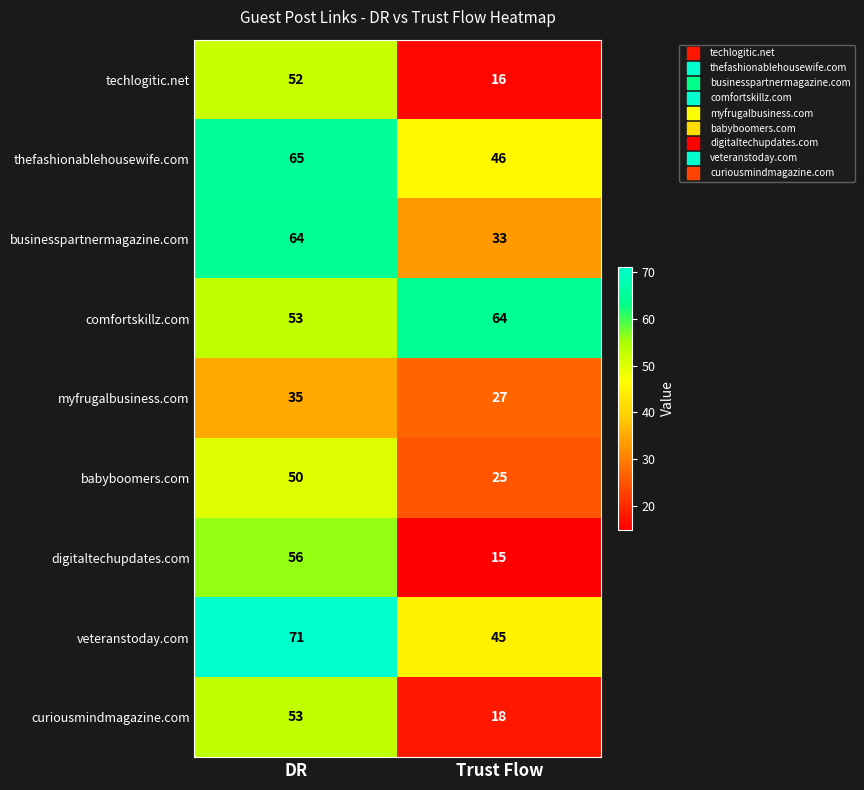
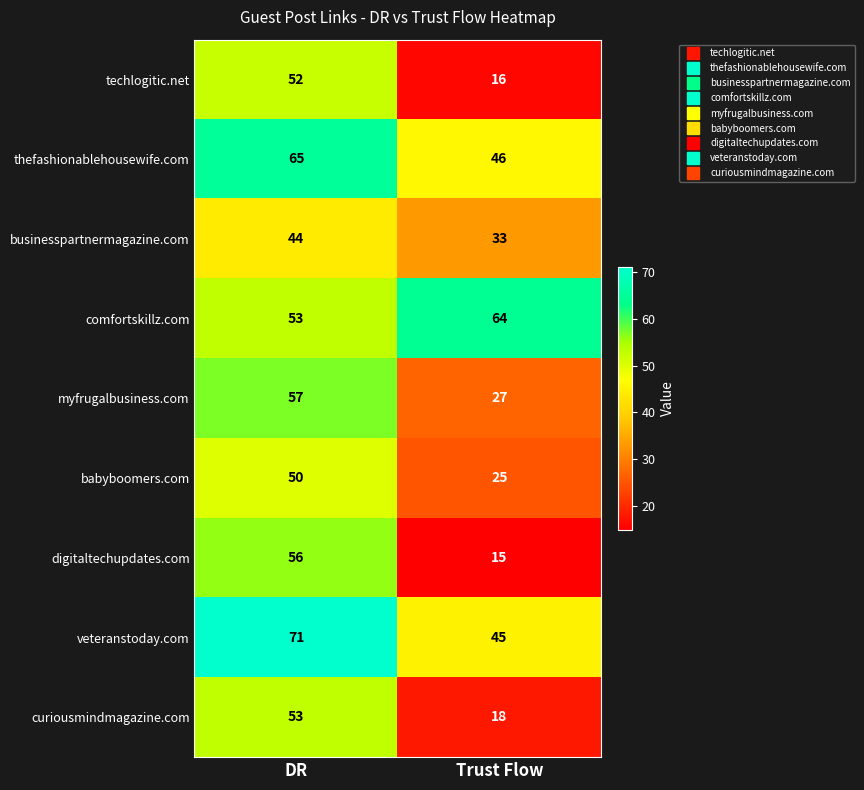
  {
    "techlogitic.net": {
      "DR": 52,
      "Trust Flow": 16
    },
    "thefashionablehousewife.com": {
      "DR": 65,
      "Trust Flow": 46
    },
    "businesspartnermagazine.com": {
-     "DR": 64,
+     "DR": 44,
      "Trust Flow": 33
    },
    "comfortskillz.com": {
      "DR": 53,
      "Trust Flow": 64
    },
    "myfrugalbusiness.com": {
-     "DR": 35,
+     "DR": 57,
      "Trust Flow": 27
    },
    "babyboomers.com": {
      "DR": 50,
      "Trust Flow": 25
    },
    "digitaltechupdates.com": {
      "DR": 56,
      "Trust Flow": 15
    },
    "veteranstoday.com": {
      "DR": 71,
      "Trust Flow": 45
    },
    "curiousmindmagazine.com": {
      "DR": 53,
      "Trust Flow": 18
    }
  }
